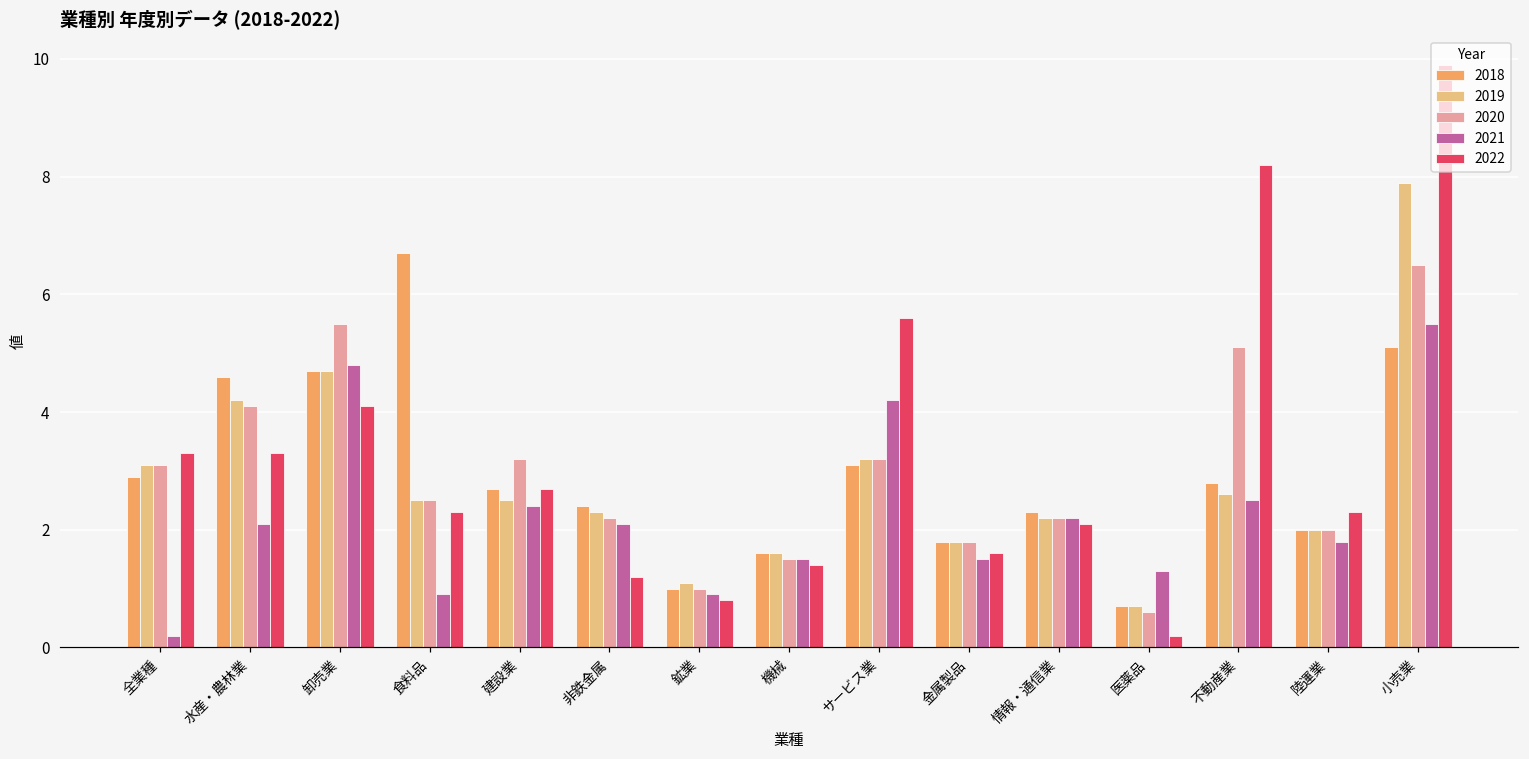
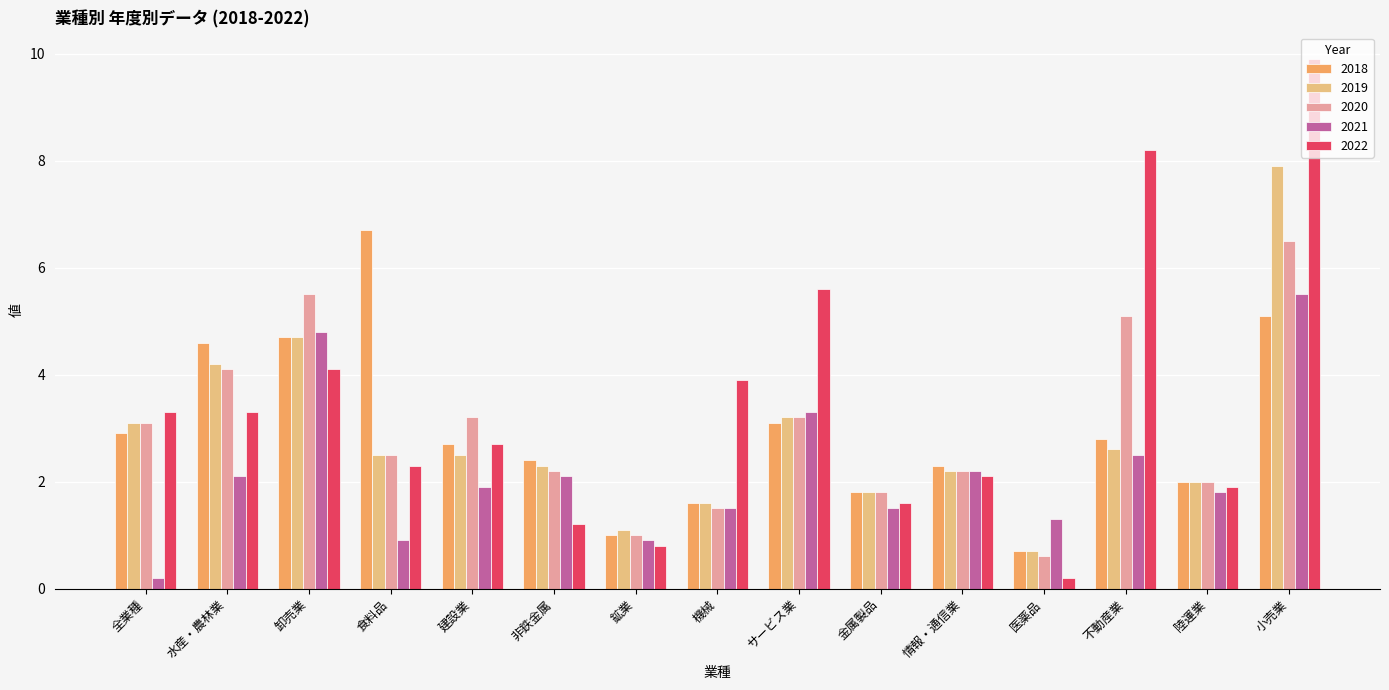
  {
    "2021": {
      "全業種": 0.2,
      "水産・農林業": 2.1,
      "卸売業": 4.8,
      "食料品": 0.9,
-     "建設業": 2.4,
+     "建設業": 1.9,
      "非鉄金属": 2.1,
      "鉱業": 0.9,
      "機械": 1.5,
-     "サービス業": 4.2,
+     "サービス業": 3.3,
      "金属製品": 1.5,
      "情報・通信業": 2.2,
      "医薬品": 1.3,
      "不動産業": 2.5,
      "陸運業": 1.8,
      "小売業": 5.5
    },
    "2022": {
      "全業種": 3.3,
      "水産・農林業": 3.3,
      "卸売業": 4.1,
      "食料品": 2.3,
      "建設業": 2.7,
      "非鉄金属": 1.2,
      "鉱業": 0.8,
-     "機械": 1.4,
+     "機械": 3.9,
      "サービス業": 5.6,
      "金属製品": 1.6,
      "情報・通信業": 2.1,
      "医薬品": 0.2,
      "不動産業": 8.2,
-     "陸運業": 2.3
+     "陸運業": 1.9
    }
  }
